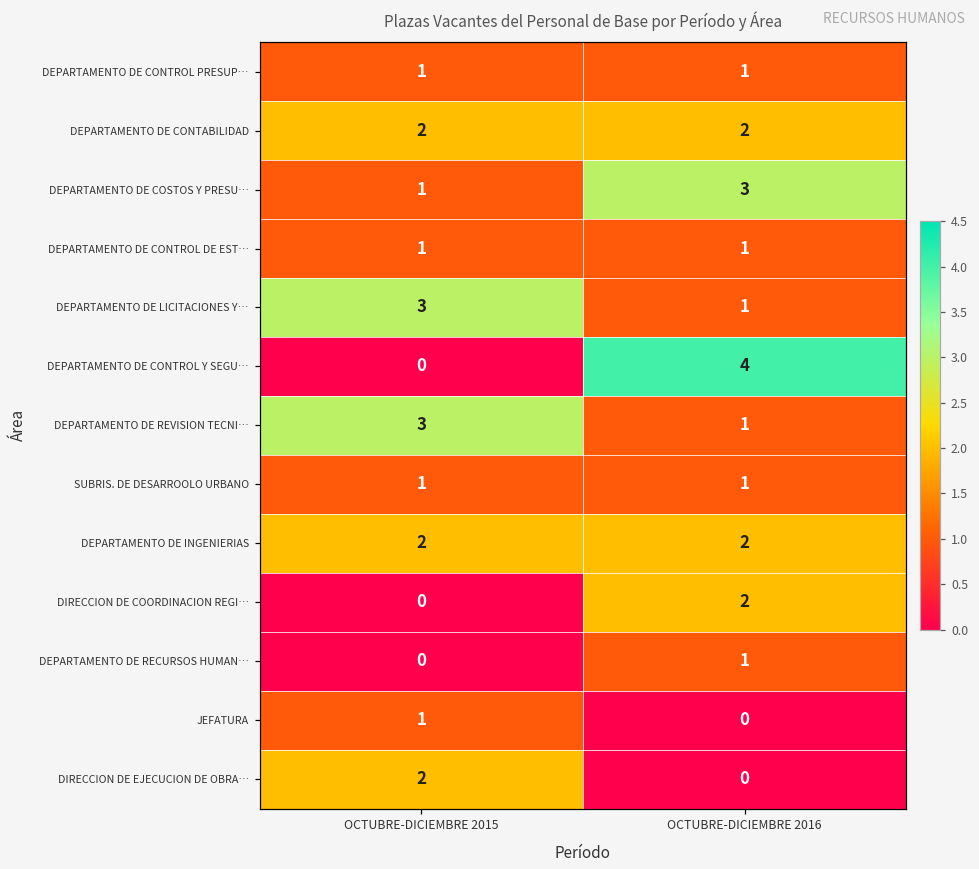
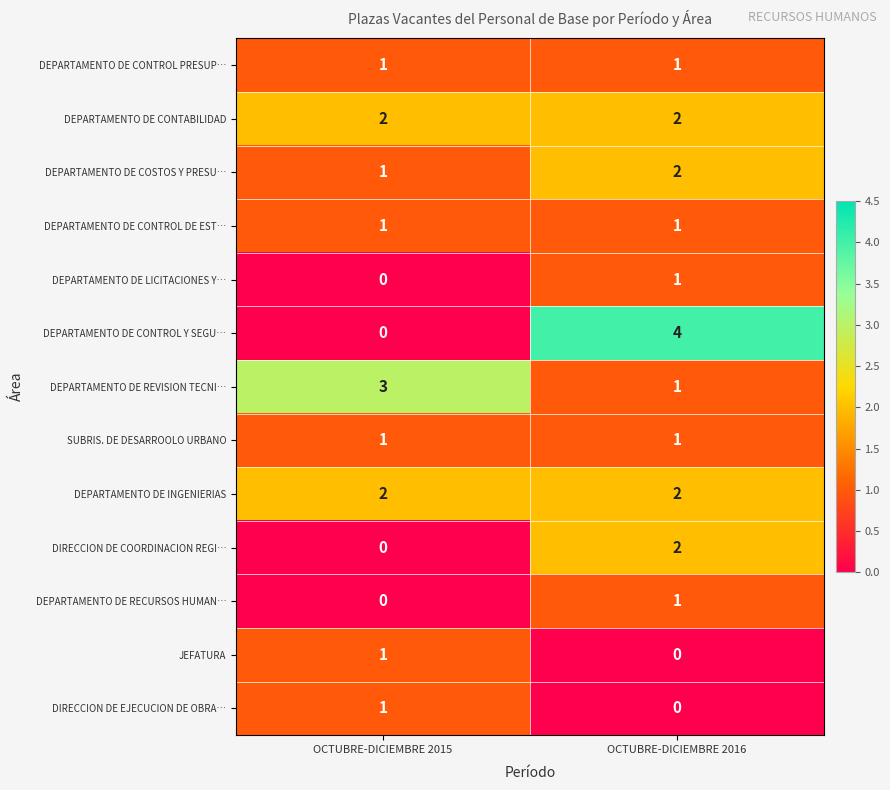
  {
    "DEPARTAMENTO DE CONTROL PRESUP…": {
      "OCTUBRE-DICIEMBRE 2015": 1,
      "OCTUBRE-DICIEMBRE 2016": 1
    },
    "DEPARTAMENTO DE CONTABILIDAD": {
      "OCTUBRE-DICIEMBRE 2015": 2,
      "OCTUBRE-DICIEMBRE 2016": 2
    },
    "DEPARTAMENTO DE COSTOS Y PRESU…": {
      "OCTUBRE-DICIEMBRE 2015": 1,
-     "OCTUBRE-DICIEMBRE 2016": 3
+     "OCTUBRE-DICIEMBRE 2016": 2
    },
    "DEPARTAMENTO DE CONTROL DE EST…": {
      "OCTUBRE-DICIEMBRE 2015": 1,
      "OCTUBRE-DICIEMBRE 2016": 1
    },
    "DEPARTAMENTO DE LICITACIONES Y…": {
-     "OCTUBRE-DICIEMBRE 2015": 3,
+     "OCTUBRE-DICIEMBRE 2015": 0,
      "OCTUBRE-DICIEMBRE 2016": 1
    },
    "DEPARTAMENTO DE CONTROL Y SEGU…": {
      "OCTUBRE-DICIEMBRE 2015": 0,
      "OCTUBRE-DICIEMBRE 2016": 4
    },
    "DEPARTAMENTO DE REVISION TECNI…": {
      "OCTUBRE-DICIEMBRE 2015": 3,
      "OCTUBRE-DICIEMBRE 2016": 1
    },
    "SUBRIS. DE DESARROOLO URBANO": {
      "OCTUBRE-DICIEMBRE 2015": 1,
      "OCTUBRE-DICIEMBRE 2016": 1
    },
    "DEPARTAMENTO DE INGENIERIAS": {
      "OCTUBRE-DICIEMBRE 2015": 2,
      "OCTUBRE-DICIEMBRE 2016": 2
    },
    "DIRECCION DE COORDINACION REGI…": {
      "OCTUBRE-DICIEMBRE 2015": 0,
      "OCTUBRE-DICIEMBRE 2016": 2
    },
    "DEPARTAMENTO DE RECURSOS HUMAN…": {
      "OCTUBRE-DICIEMBRE 2015": 0,
      "OCTUBRE-DICIEMBRE 2016": 1
    },
    "JEFATURA": {
      "OCTUBRE-DICIEMBRE 2015": 1,
      "OCTUBRE-DICIEMBRE 2016": 0
    },
    "DIRECCION DE EJECUCION DE OBRA…": {
-     "OCTUBRE-DICIEMBRE 2015": 2,
+     "OCTUBRE-DICIEMBRE 2015": 1,
      "OCTUBRE-DICIEMBRE 2016": 0
    }
  }
